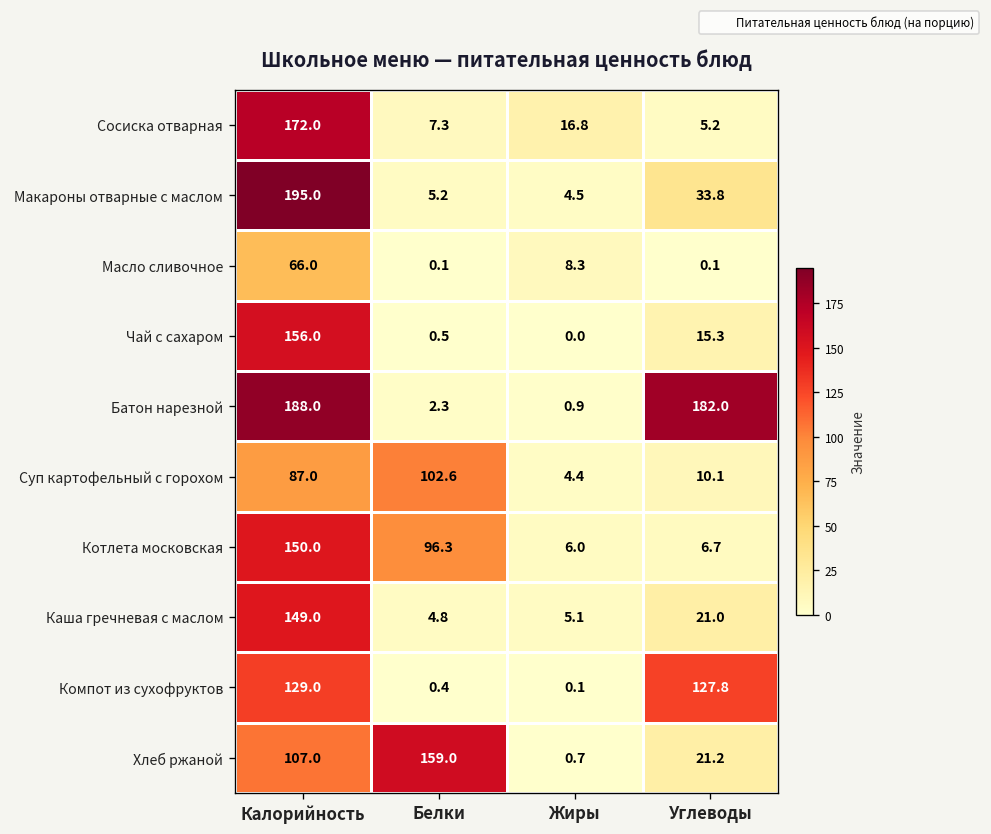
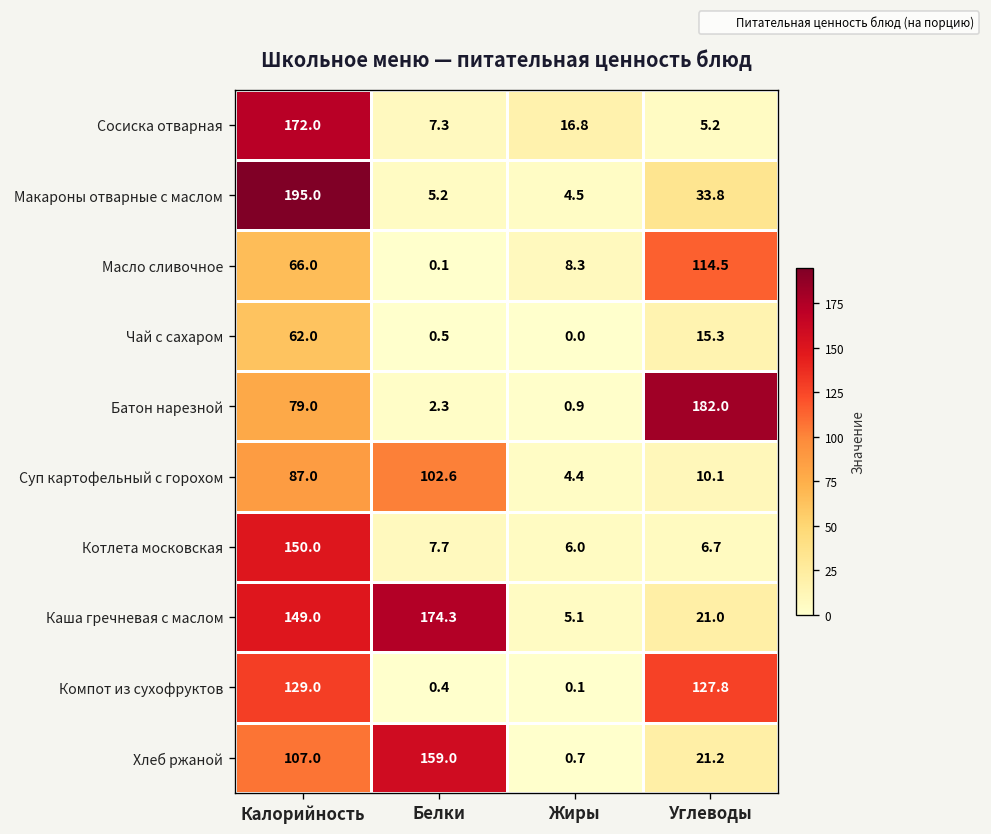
  {
    "Сосиска отварная": {
      "Калорийность": 172.0,
      "Белки": 7.3,
      "Жиры": 16.8,
      "Углеводы": 5.2
    },
    "Макароны отварные с маслом": {
      "Калорийность": 195.0,
      "Белки": 5.2,
      "Жиры": 4.5,
      "Углеводы": 33.8
    },
    "Масло сливочное": {
      "Калорийность": 66.0,
      "Белки": 0.1,
      "Жиры": 8.3,
-     "Углеводы": 0.1
+     "Углеводы": 114.5
    },
    "Чай с сахаром": {
-     "Калорийность": 156.0,
+     "Калорийность": 62.0,
      "Белки": 0.5,
      "Жиры": 0.0,
      "Углеводы": 15.3
    },
    "Батон нарезной": {
-     "Калорийность": 188.0,
+     "Калорийность": 79.0,
      "Белки": 2.3,
      "Жиры": 0.9,
      "Углеводы": 182.0
    },
    "Суп картофельный с горохом": {
      "Калорийность": 87.0,
      "Белки": 102.6,
      "Жиры": 4.4,
      "Углеводы": 10.1
    },
    "Котлета московская": {
      "Калорийность": 150.0,
-     "Белки": 96.3,
+     "Белки": 7.7,
      "Жиры": 6.0,
      "Углеводы": 6.7
    },
    "Каша гречневая с маслом": {
      "Калорийность": 149.0,
-     "Белки": 4.8,
+     "Белки": 174.3,
      "Жиры": 5.1,
      "Углеводы": 21.0
    },
    "Компот из сухофруктов": {
      "Калорийность": 129.0,
      "Белки": 0.4,
      "Жиры": 0.1,
      "Углеводы": 127.8
    },
    "Хлеб ржаной": {
      "Калорийность": 107.0,
      "Белки": 159.0,
      "Жиры": 0.7,
      "Углеводы": 21.2
    }
  }
